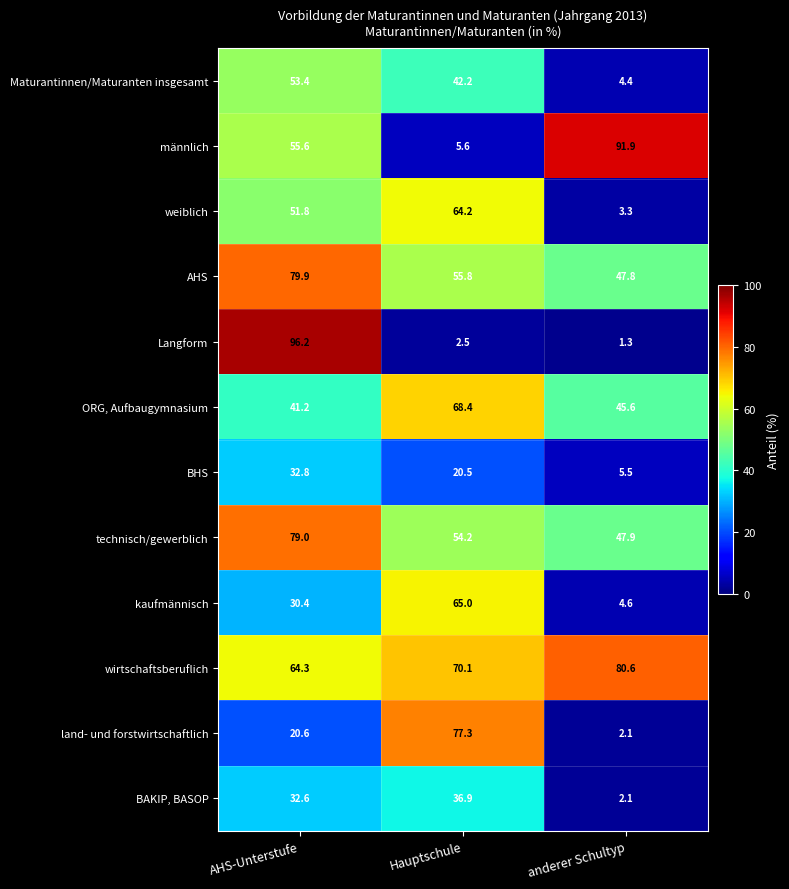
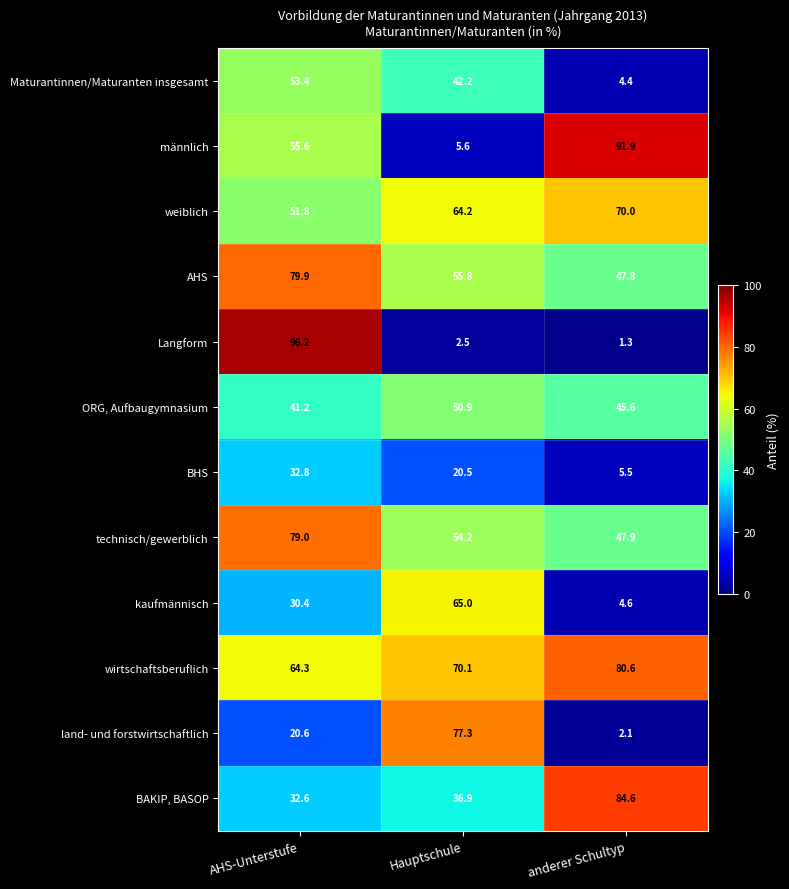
  {
    "Maturantinnen/Maturanten insgesamt": {
      "AHS-Unterstufe": 53.4,
      "Hauptschule": 42.2,
      "anderer Schultyp": 4.4
    },
    "männlich": {
      "AHS-Unterstufe": 55.6,
      "Hauptschule": 5.6,
      "anderer Schultyp": 91.9
    },
    "weiblich": {
      "AHS-Unterstufe": 51.8,
      "Hauptschule": 64.2,
-     "anderer Schultyp": 3.3
+     "anderer Schultyp": 70.0
    },
    "AHS": {
      "AHS-Unterstufe": 79.9,
      "Hauptschule": 55.8,
      "anderer Schultyp": 47.8
    },
    "Langform": {
      "AHS-Unterstufe": 96.2,
      "Hauptschule": 2.5,
      "anderer Schultyp": 1.3
    },
    "ORG, Aufbaugymnasium": {
      "AHS-Unterstufe": 41.2,
-     "Hauptschule": 68.4,
+     "Hauptschule": 50.9,
      "anderer Schultyp": 45.6
    },
    "BHS": {
      "AHS-Unterstufe": 32.8,
      "Hauptschule": 20.5,
      "anderer Schultyp": 5.5
    },
    "technisch/gewerblich": {
      "AHS-Unterstufe": 79.0,
      "Hauptschule": 54.2,
      "anderer Schultyp": 47.9
    },
    "kaufmännisch": {
      "AHS-Unterstufe": 30.4,
      "Hauptschule": 65.0,
      "anderer Schultyp": 4.6
    },
    "wirtschaftsberuflich": {
      "AHS-Unterstufe": 64.3,
      "Hauptschule": 70.1,
      "anderer Schultyp": 80.6
    },
    "land- und forstwirtschaftlich": {
      "AHS-Unterstufe": 20.6,
      "Hauptschule": 77.3,
      "anderer Schultyp": 2.1
    },
    "BAKIP, BASOP": {
      "AHS-Unterstufe": 32.6,
      "Hauptschule": 36.9,
-     "anderer Schultyp": 2.1
+     "anderer Schultyp": 84.6
    }
  }
